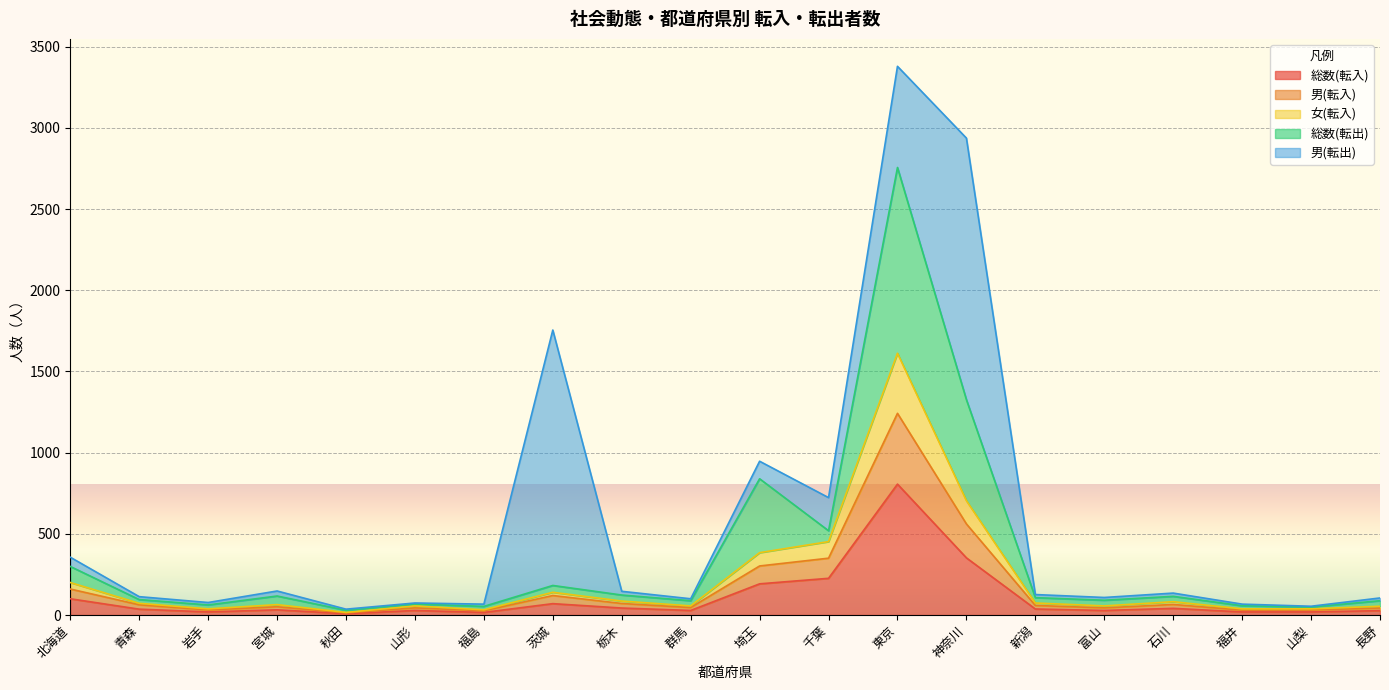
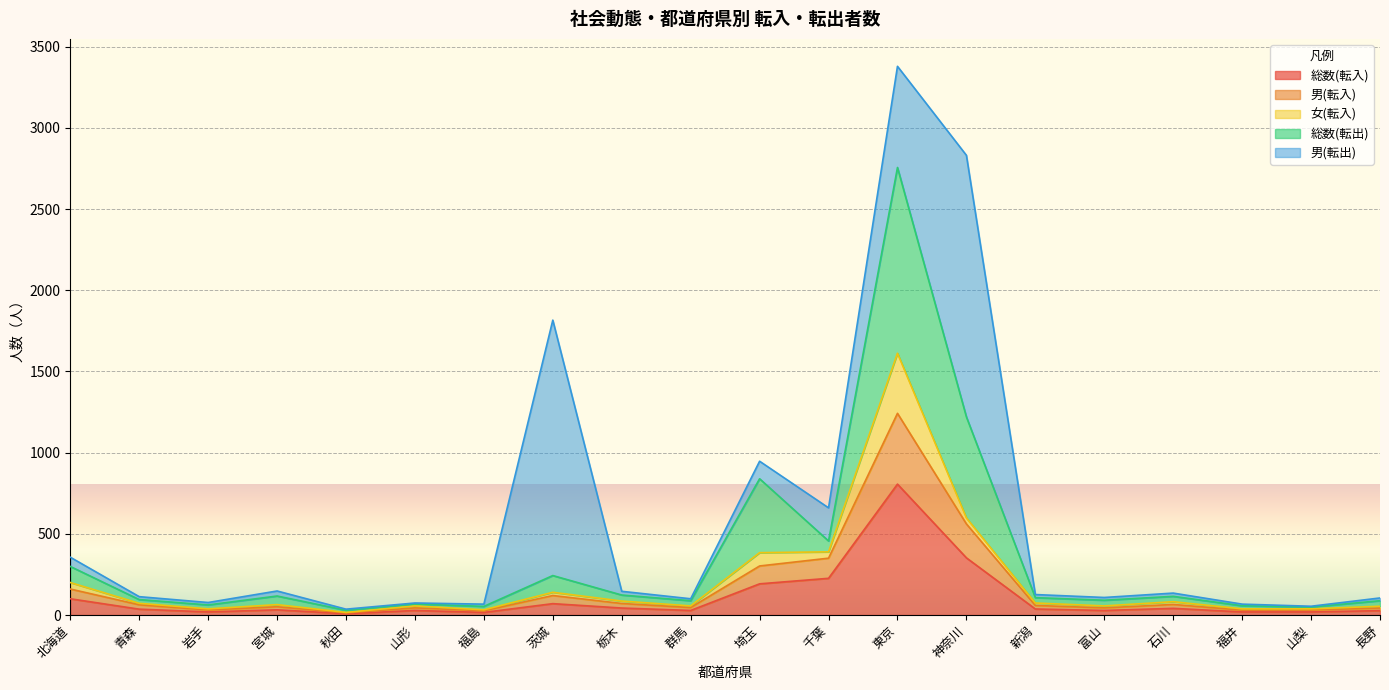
  {
    "女(転入)": {
      "北海道": 40,
      "茨城": 20,
      "埼玉": 80,
-     "千葉": 100,
+     "千葉": 40,
      "東京": 370,
-     "神奈川": 140,
+     "神奈川": 40,
      "石川": 20
    },
    "総数(転出)": {
      "北海道": 100,
      "青森": 20,
      "宮城": 50,
-     "茨城": 40,
+     "茨城": 100,
      "栃木": 40,
      "埼玉": 460,
      "千葉": 70,
      "東京": 1140,
      "神奈川": 620,
      "新潟": 30,
      "富山": 40,
      "石川": 30,
      "長野": 30
    },
    "男(転出)": {
      "北海道": 60,
      "青森": 20,
      "宮城": 30,
      "茨城": 1570,
      "栃木": 20,
      "埼玉": 110,
      "千葉": 200,
      "東京": 620,
      "神奈川": 1610,
      "新潟": 20,
      "富山": 20,
      "石川": 20,
      "長野": 20
    }
  }
